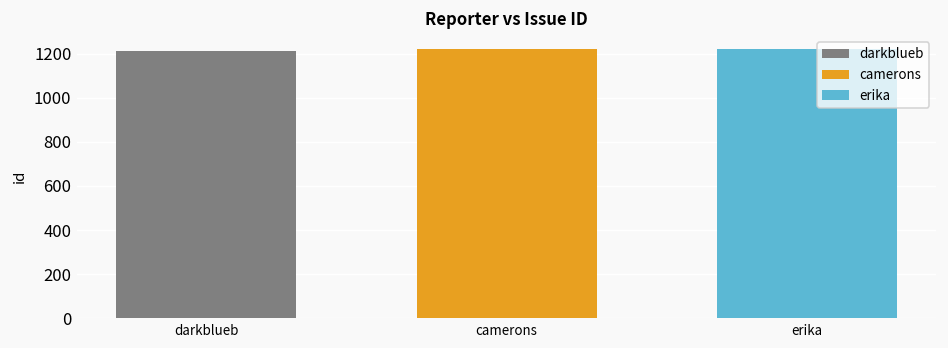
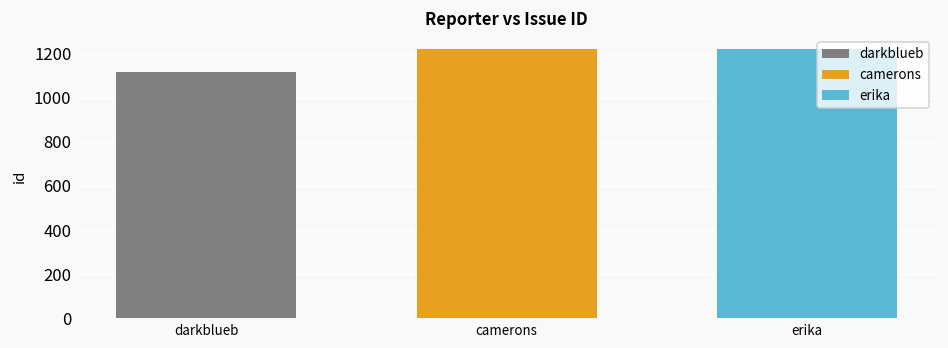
  {
-   "darkblueb": 1210,
+   "darkblueb": 1120,
    "camerons": 1220,
    "erika": 1220
  }
